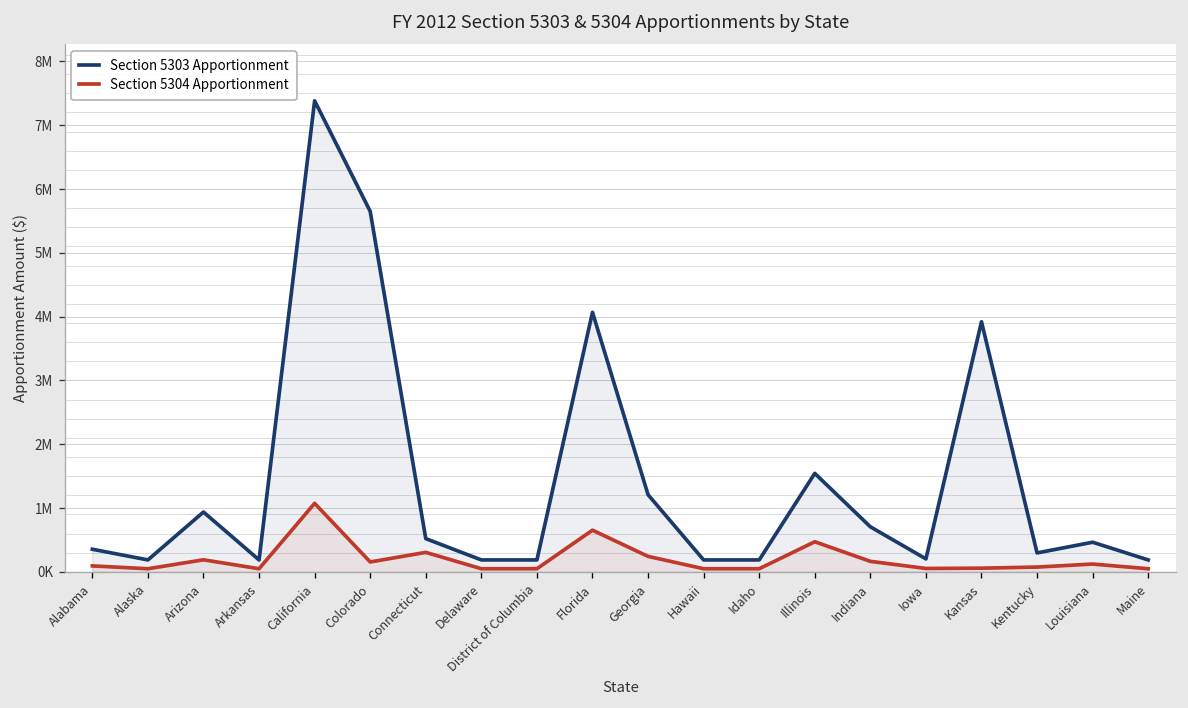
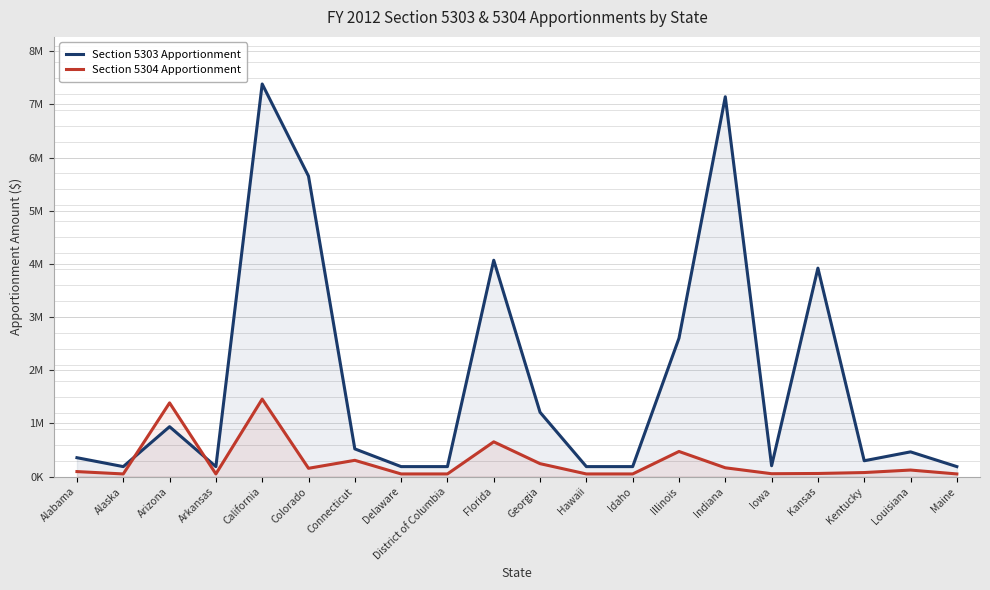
  {
    "Section 5303 Apportionment": {
      "Alabama": 400000,
      "Alaska": 200000,
      "Arizona": 900000,
      "Arkansas": 200000,
      "California": 7400000,
      "Colorado": 5700000,
      "Connecticut": 500000,
      "Delaware": 200000,
      "District of Columbia": 200000,
      "Florida": 4100000,
      "Georgia": 1200000,
      "Hawaii": 200000,
      "Idaho": 200000,
-     "Illinois": 1500000,
-     "Indiana": 700000,
+     "Illinois": 2600000,
+     "Indiana": 7100000,
      "Iowa": 200000,
      "Kansas": 3900000,
      "Kentucky": 300000,
      "Louisiana": 500000,
      "Maine": 200000
    },
    "Section 5304 Apportionment": {
      "Alabama": 100000,
      "Alaska": 0,
-     "Arizona": 200000,
+     "Arizona": 1400000,
      "Arkansas": 0,
-     "California": 1100000,
+     "California": 1500000,
      "Colorado": 200000,
      "Connecticut": 300000,
      "Delaware": 0,
      "District of Columbia": 0,
      "Florida": 700000,
      "Georgia": 200000,
      "Hawaii": 0,
      "Idaho": 0,
      "Illinois": 500000,
      "Indiana": 200000,
      "Iowa": 100000,
      "Kansas": 100000,
      "Kentucky": 100000,
      "Louisiana": 100000,
      "Maine": 0
    }
  }
